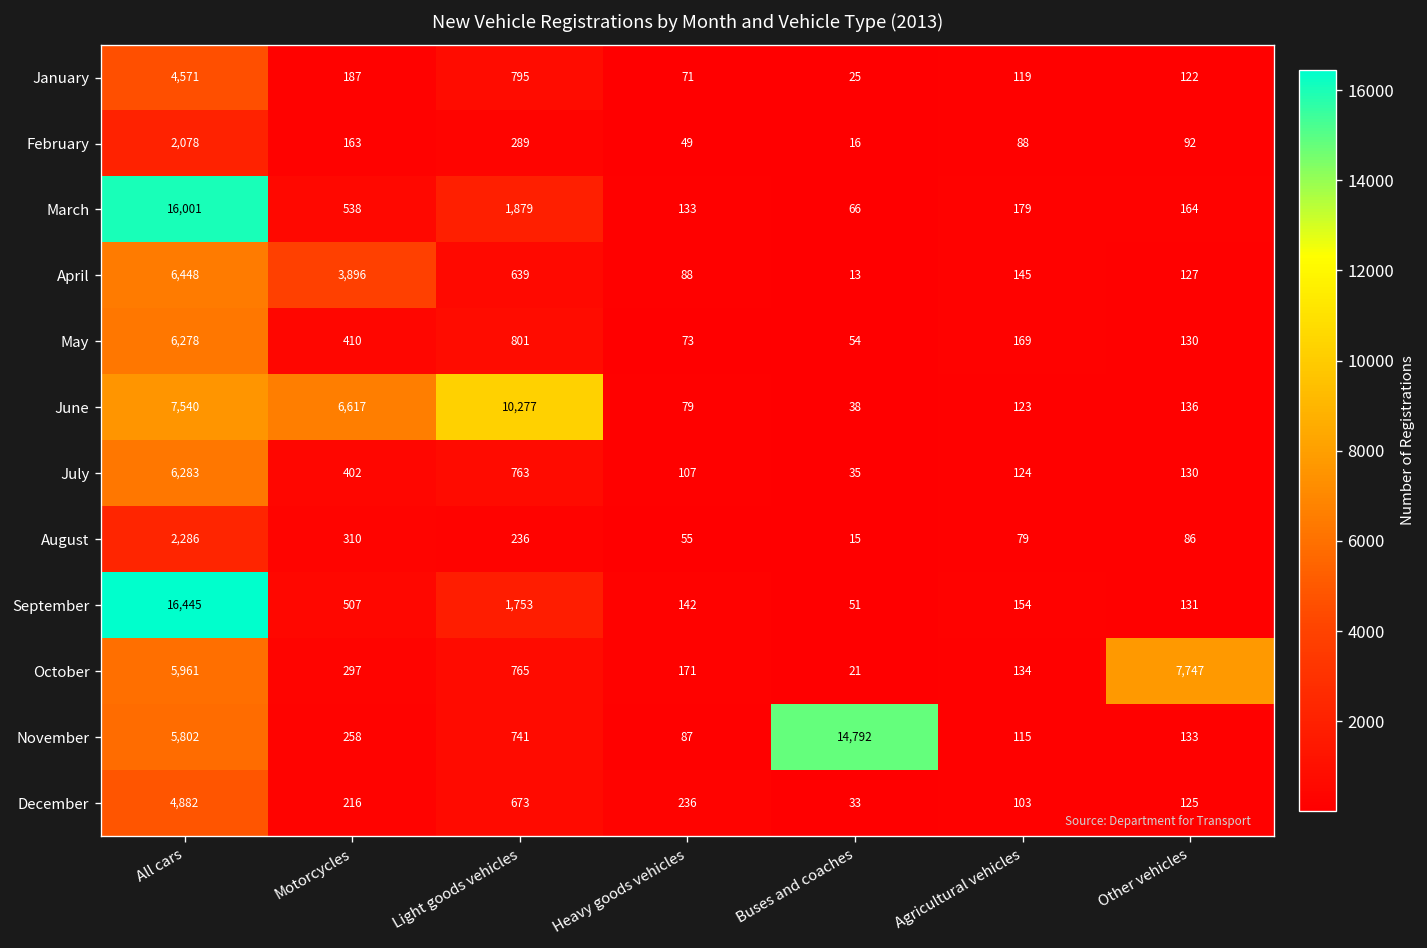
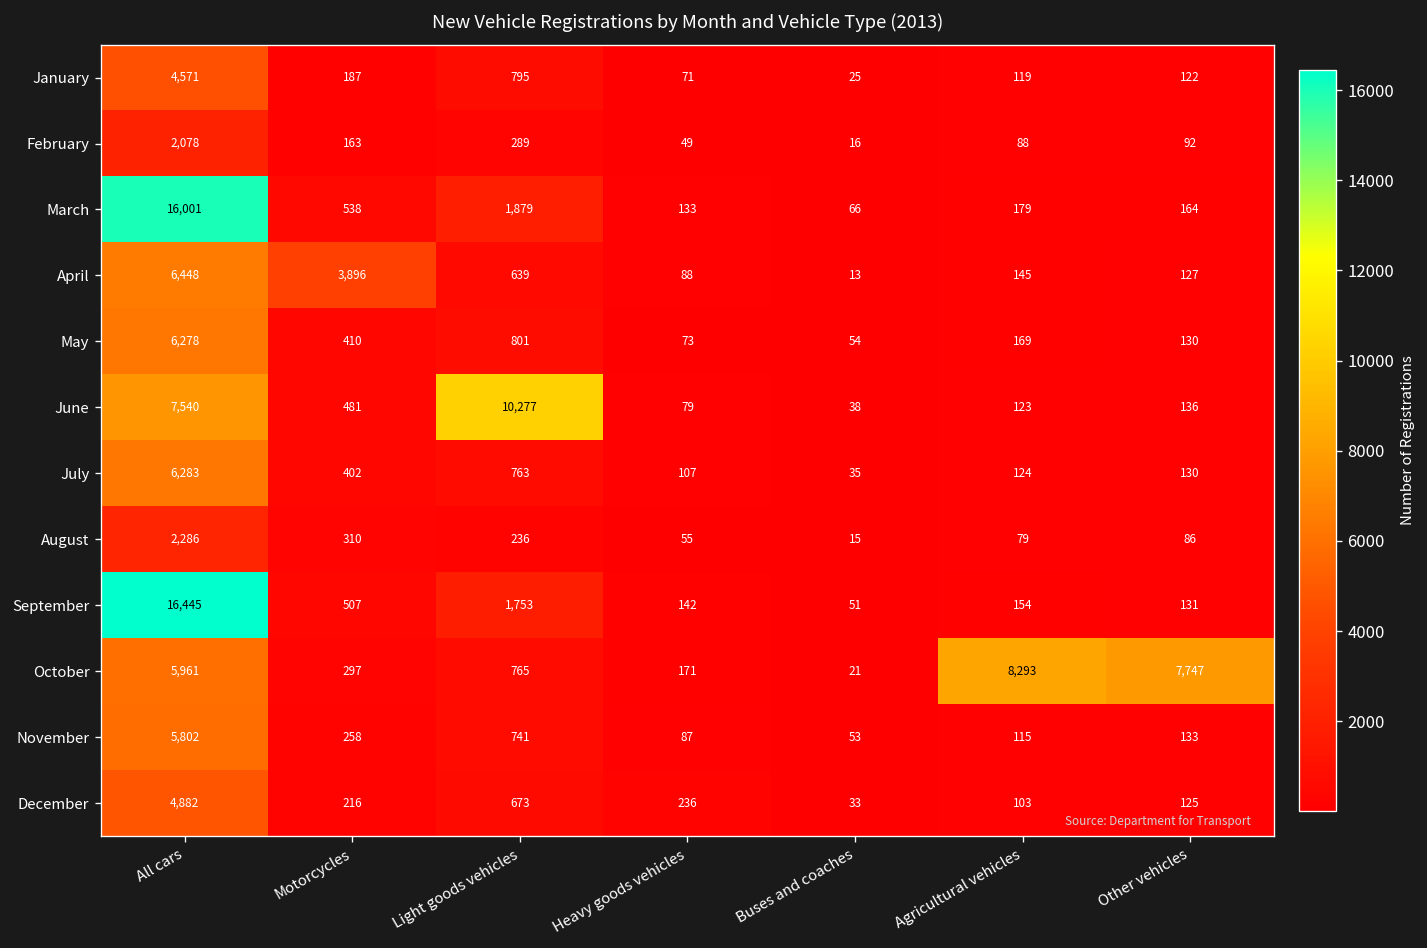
  {
    "January": {
      "All cars": "4,571",
      "Motorcycles": "187",
      "Light goods vehicles": "795",
      "Heavy goods vehicles": "71",
      "Buses and coaches": "25",
      "Agricultural vehicles": "119",
      "Other vehicles": "122"
    },
    "February": {
      "All cars": "2,078",
      "Motorcycles": "163",
      "Light goods vehicles": "289",
      "Heavy goods vehicles": "49",
      "Buses and coaches": "16",
      "Agricultural vehicles": "88",
      "Other vehicles": "92"
    },
    "March": {
      "All cars": "16,001",
      "Motorcycles": "538",
      "Light goods vehicles": "1,879",
      "Heavy goods vehicles": "133",
      "Buses and coaches": "66",
      "Agricultural vehicles": "179",
      "Other vehicles": "164"
    },
    "April": {
      "All cars": "6,448",
      "Motorcycles": "3,896",
      "Light goods vehicles": "639",
      "Heavy goods vehicles": "88",
      "Buses and coaches": "13",
      "Agricultural vehicles": "145",
      "Other vehicles": "127"
    },
    "May": {
      "All cars": "6,278",
      "Motorcycles": "410",
      "Light goods vehicles": "801",
      "Heavy goods vehicles": "73",
      "Buses and coaches": "54",
      "Agricultural vehicles": "169",
      "Other vehicles": "130"
    },
    "June": {
      "All cars": "7,540",
-     "Motorcycles": "6,617",
+     "Motorcycles": "481",
      "Light goods vehicles": "10,277",
      "Heavy goods vehicles": "79",
      "Buses and coaches": "38",
      "Agricultural vehicles": "123",
      "Other vehicles": "136"
    },
    "July": {
      "All cars": "6,283",
      "Motorcycles": "402",
      "Light goods vehicles": "763",
      "Heavy goods vehicles": "107",
      "Buses and coaches": "35",
      "Agricultural vehicles": "124",
      "Other vehicles": "130"
    },
    "August": {
      "All cars": "2,286",
      "Motorcycles": "310",
      "Light goods vehicles": "236",
      "Heavy goods vehicles": "55",
      "Buses and coaches": "15",
      "Agricultural vehicles": "79",
      "Other vehicles": "86"
    },
    "September": {
      "All cars": "16,445",
      "Motorcycles": "507",
      "Light goods vehicles": "1,753",
      "Heavy goods vehicles": "142",
      "Buses and coaches": "51",
      "Agricultural vehicles": "154",
      "Other vehicles": "131"
    },
    "October": {
      "All cars": "5,961",
      "Motorcycles": "297",
      "Light goods vehicles": "765",
      "Heavy goods vehicles": "171",
      "Buses and coaches": "21",
-     "Agricultural vehicles": "134",
+     "Agricultural vehicles": "8,293",
      "Other vehicles": "7,747"
    },
    "November": {
      "All cars": "5,802",
      "Motorcycles": "258",
      "Light goods vehicles": "741",
      "Heavy goods vehicles": "87",
-     "Buses and coaches": "14,792",
+     "Buses and coaches": "53",
      "Agricultural vehicles": "115",
      "Other vehicles": "133"
    },
    "December": {
      "All cars": "4,882",
      "Motorcycles": "216",
      "Light goods vehicles": "673",
      "Heavy goods vehicles": "236",
      "Buses and coaches": "33",
      "Agricultural vehicles": "103"
    }
  }
